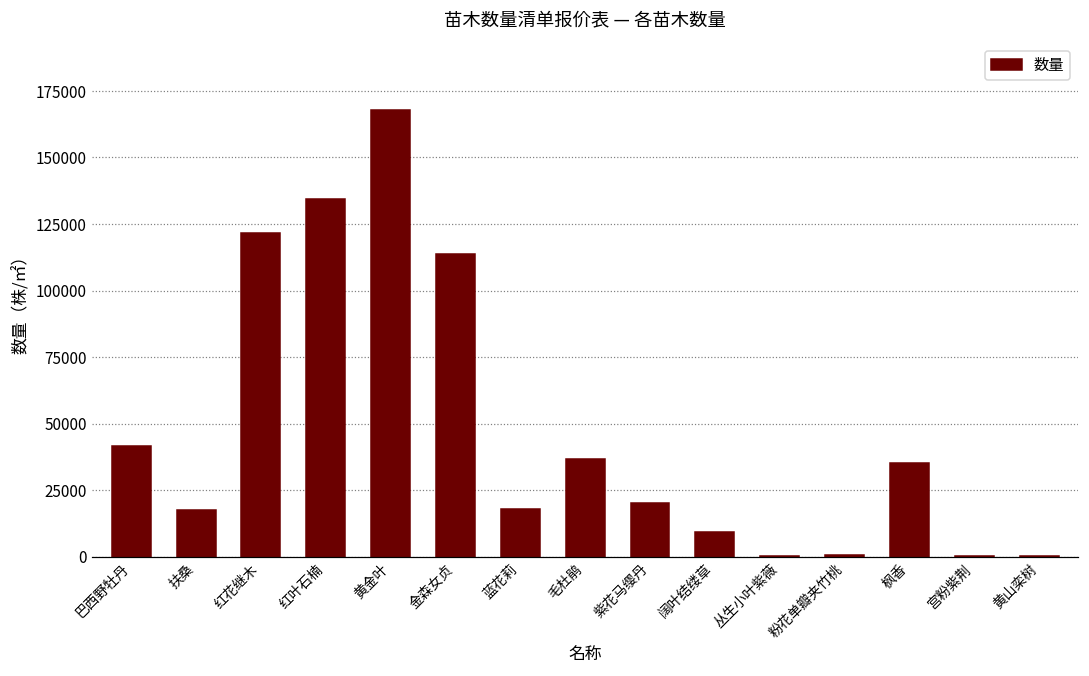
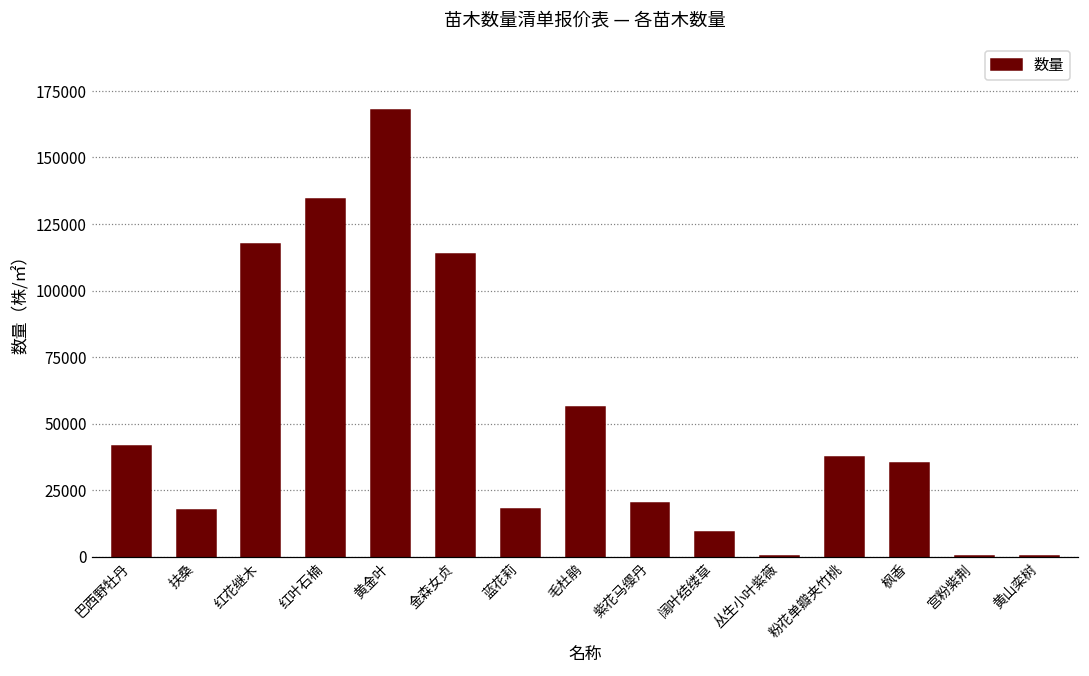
  {
    "巴西野牡丹": 42000,
    "扶桑": 17000,
-   "红花继木": 122000,
+   "红花继木": 118000,
    "红叶石楠": 135000,
    "黄金叶": 168000,
    "金森女贞": 114000,
    "蓝花莉": 18000,
-   "毛杜鹃": 37000,
+   "毛杜鹃": 56000,
    "紫花马缨丹": 20000,
    "阔叶结缕草": 9000,
-   "粉花单瓣夹竹桃": 1000,
+   "粉花单瓣夹竹桃": 37000,
    "枫香": 35000
  }
